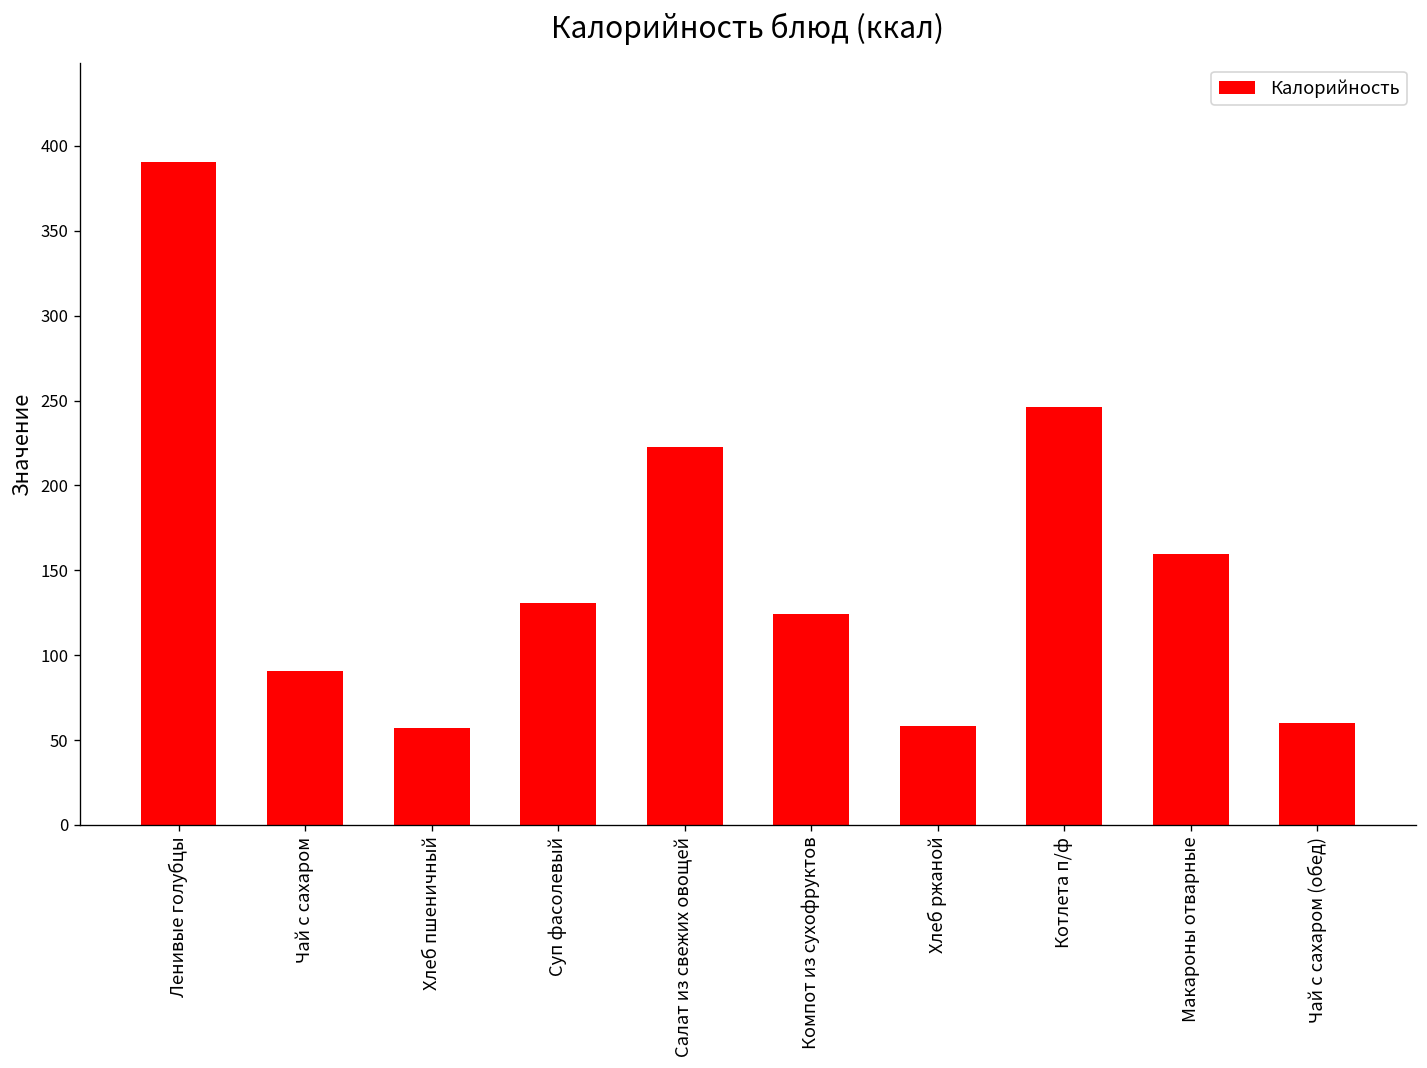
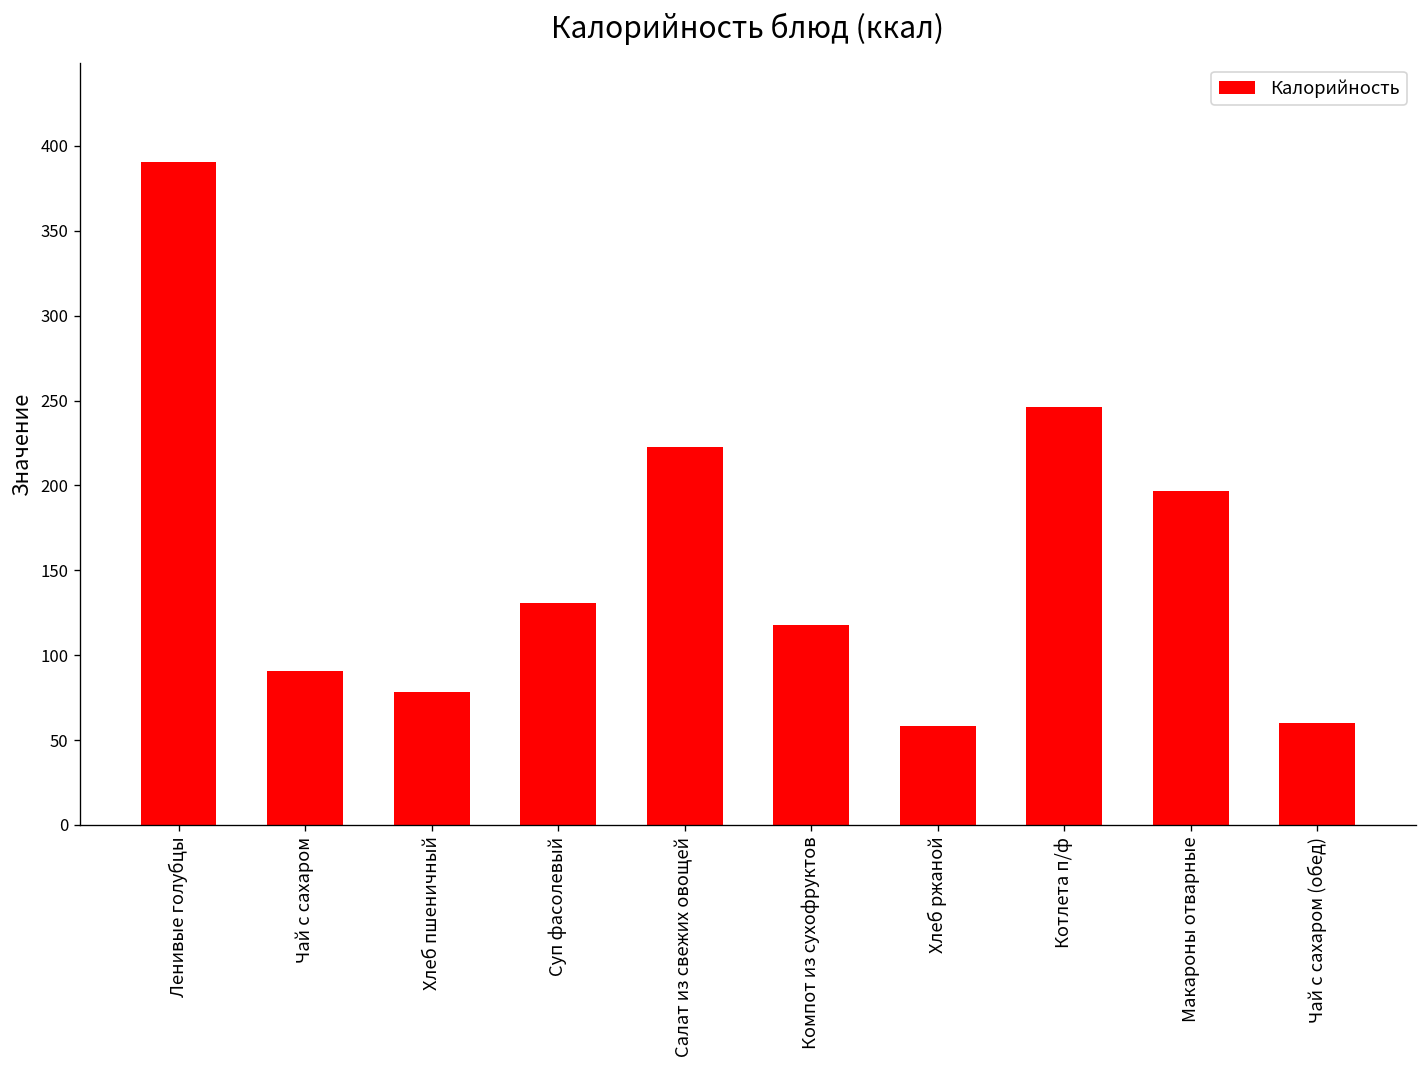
  {
    "Ленивые голубцы": 391,
    "Чай с сахаром": 90,
-   "Хлеб пшеничный": 57,
+   "Хлеб пшеничный": 79,
    "Суп фасолевый": 131,
    "Салат из свежих овощей": 223,
-   "Компот из сухофруктов": 124,
+   "Компот из сухофруктов": 118,
    "Хлеб ржаной": 59,
    "Котлета п/ф": 246,
-   "Макароны отварные": 160,
+   "Макароны отварные": 197,
    "Чай с сахаром (обед)": 60
  }
